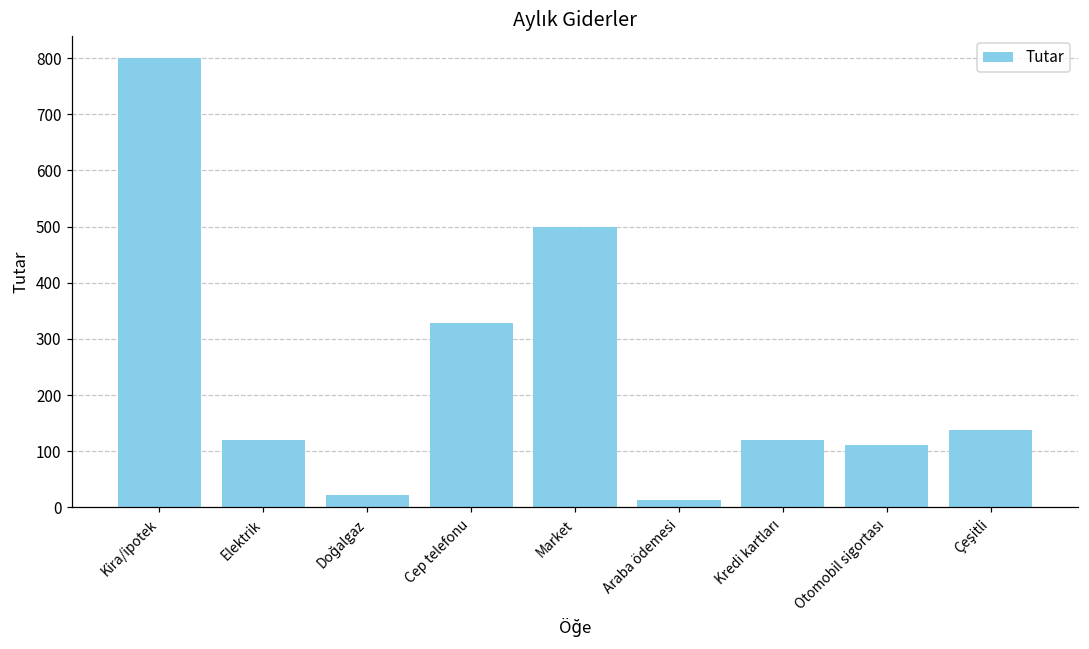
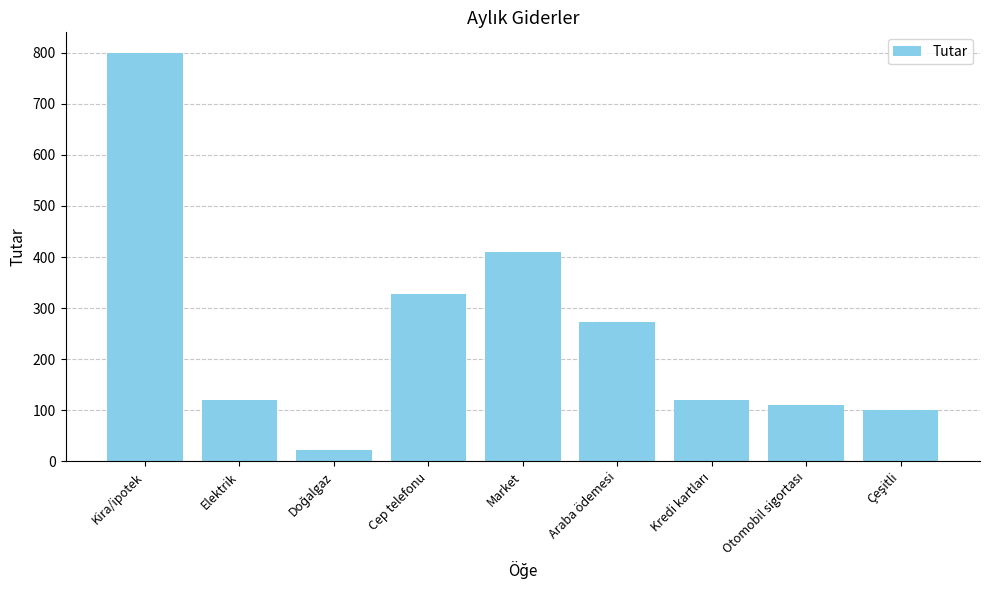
  {
    "Kira/ipotek": 800,
    "Elektrik": 120,
    "Doğalgaz": 20,
    "Cep telefonu": 330,
-   "Market": 500,
-   "Araba ödemesi": 10,
+   "Market": 410,
+   "Araba ödemesi": 270,
    "Kredi kartları": 120,
    "Otomobil sigortası": 110,
-   "Çeşitli": 140
+   "Çeşitli": 100
  }
